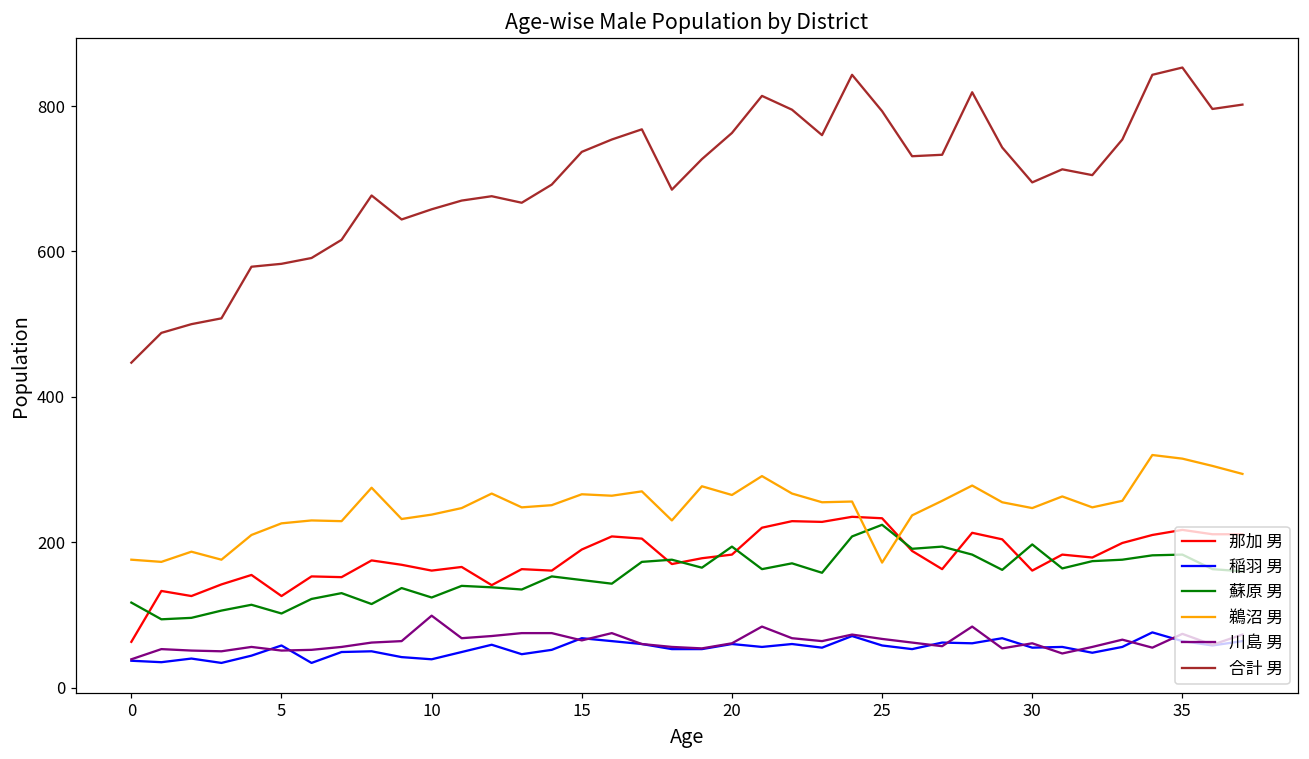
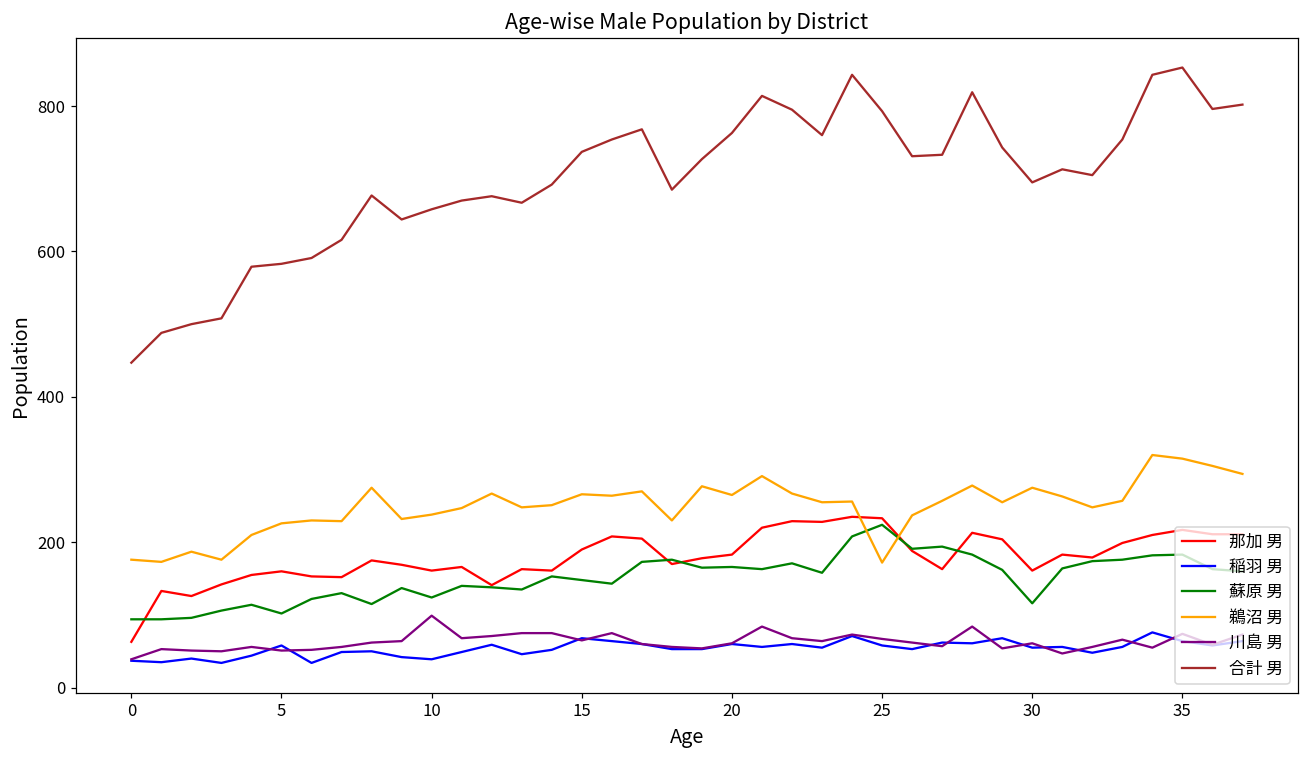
  {
    "那加 男": {
      "0": 60,
-     "5": 130,
+     "5": 160,
      "10": 160,
      "15": 190,
      "20": 180,
      "25": 230,
      "30": 160
    },
    "稲羽 男": {
      "5": 60,
      "10": 40,
      "25": 60,
      "30": 60
    },
    "蘇原 男": {
-     "0": 120,
+     "0": 90,
      "5": 100,
      "10": 120,
      "15": 150,
-     "20": 190,
+     "20": 170,
      "25": 220,
-     "30": 200
+     "30": 120
    },
    "鵜沼 男": {
      "0": 180,
      "5": 230,
      "10": 240,
      "15": 270,
      "20": 270,
      "25": 170,
-     "30": 250,
+     "30": 280,
      "35": 320
    },
    "川島 男": {
      "5": 50,
      "10": 100,
      "25": 70,
      "30": 60
    },
    "合計 男": {
      "0": 450,
      "5": 580,
      "10": 660,
      "15": 740,
      "20": 760,
      "25": 790,
      "30": 700,
      "35": 850
    }
  }
